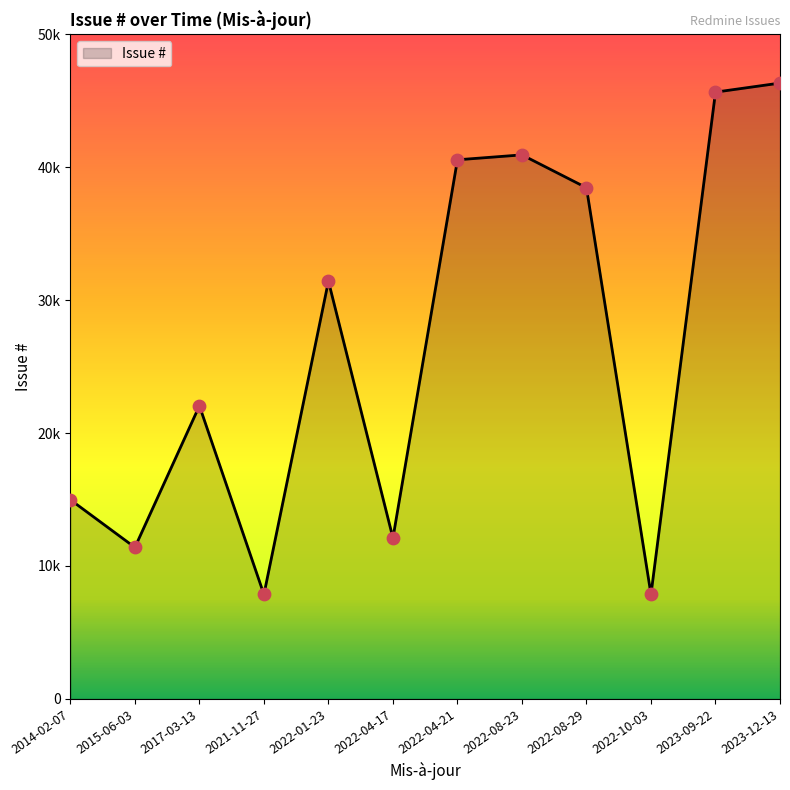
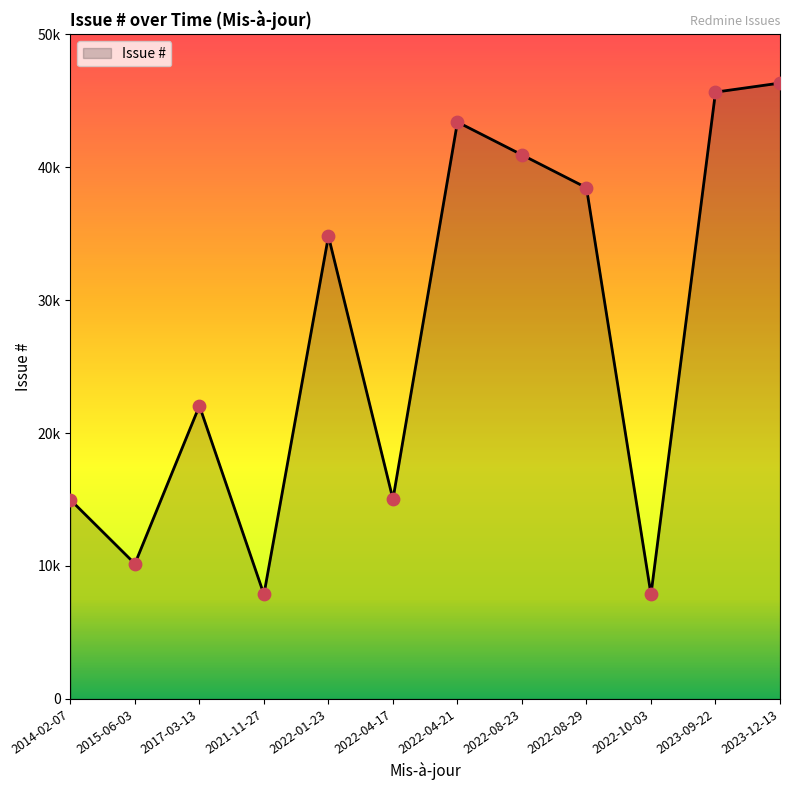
  {
    "2014-02-07": 15000,
-   "2015-06-03": 11400,
+   "2015-06-03": 10200,
    "2017-03-13": 22100,
    "2021-11-27": 7900,
-   "2022-01-23": 31400,
-   "2022-04-17": 12100,
-   "2022-04-21": 40600,
+   "2022-01-23": 34800,
+   "2022-04-17": 15000,
+   "2022-04-21": 43400,
    "2022-08-23": 40900,
    "2022-08-29": 38500,
    "2022-10-03": 7900,
    "2023-09-22": 45700,
    "2023-12-13": 46300
  }
